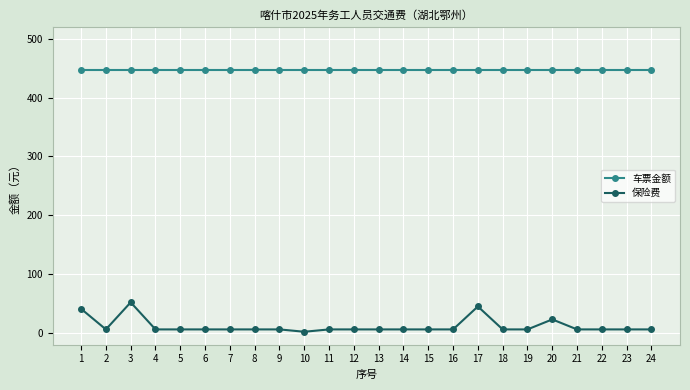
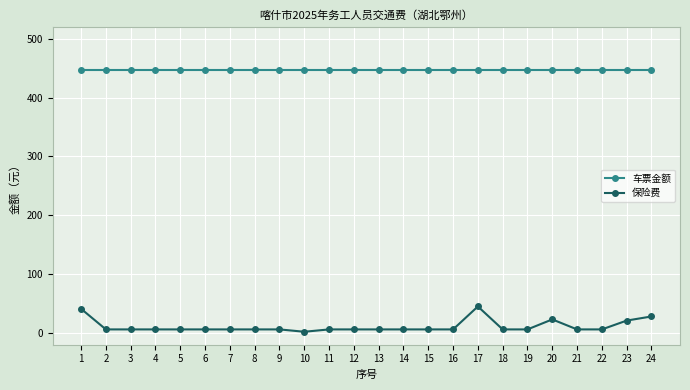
  {
    "车票金额": {
      "1": 450,
      "2": 450,
      "3": 450,
      "4": 450,
      "5": 450,
      "6": 450,
      "7": 450,
      "8": 450,
      "9": 450,
      "10": 450,
      "11": 450,
      "12": 450,
      "13": 450,
      "14": 450,
      "15": 450,
      "16": 450,
      "17": 450,
      "18": 450,
      "19": 450,
      "20": 450,
      "21": 450,
      "22": 450,
      "23": 450,
      "24": 450
    },
    "保险费": {
      "1": 40,
      "2": 10,
-     "3": 50,
+     "3": 10,
      "4": 10,
      "5": 10,
      "6": 10,
      "7": 10,
      "8": 10,
      "9": 10,
      "10": 0,
      "11": 10,
      "12": 10,
      "13": 10,
      "14": 10,
      "15": 10,
      "16": 10,
      "17": 50,
      "18": 10,
      "19": 10,
      "20": 20,
      "21": 10,
      "22": 10,
-     "23": 10,
-     "24": 10
+     "23": 20,
+     "24": 30
    }
  }
